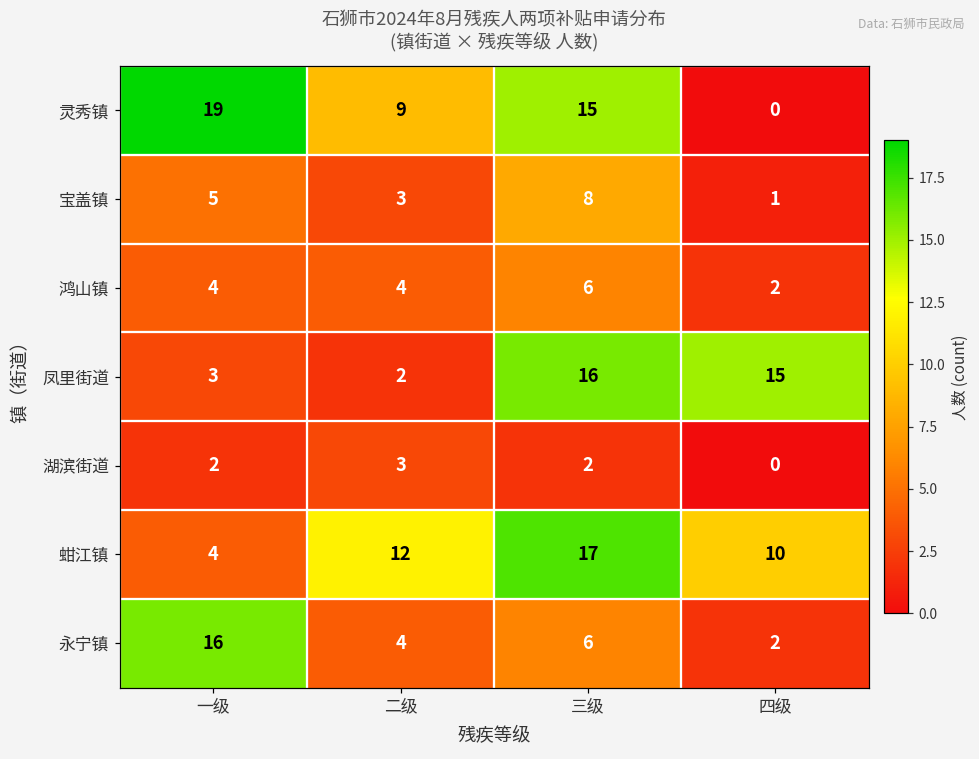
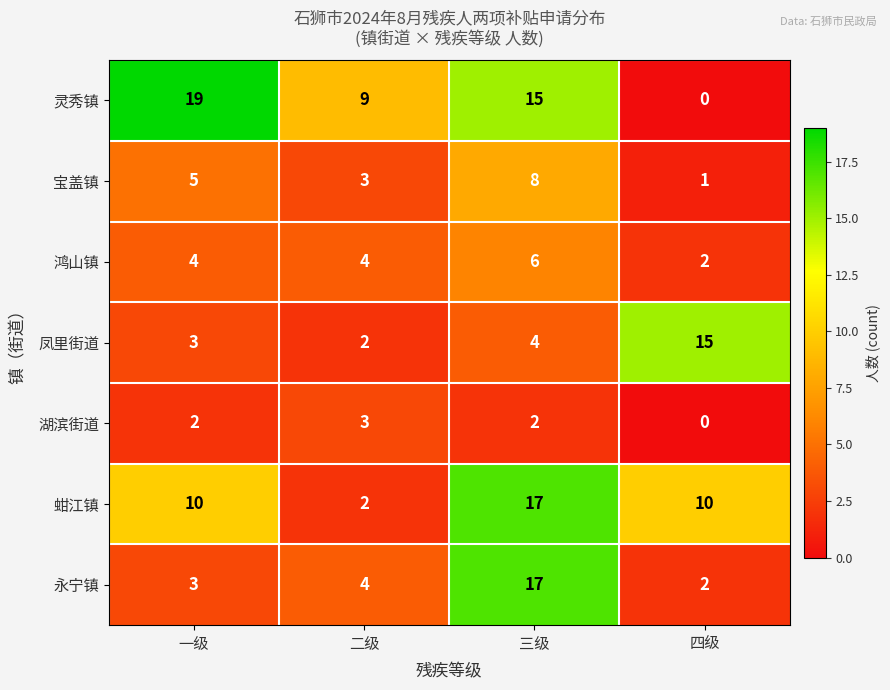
  {
    "灵秀镇": {
      "一级": 19,
      "二级": 9,
      "三级": 15,
      "四级": 0
    },
    "宝盖镇": {
      "一级": 5,
      "二级": 3,
      "三级": 8,
      "四级": 1
    },
    "鸿山镇": {
      "一级": 4,
      "二级": 4,
      "三级": 6,
      "四级": 2
    },
    "凤里街道": {
      "一级": 3,
      "二级": 2,
-     "三级": 16,
+     "三级": 4,
      "四级": 15
    },
    "湖滨街道": {
      "一级": 2,
      "二级": 3,
      "三级": 2,
      "四级": 0
    },
    "蚶江镇": {
-     "一级": 4,
-     "二级": 12,
+     "一级": 10,
+     "二级": 2,
      "三级": 17,
      "四级": 10
    },
    "永宁镇": {
-     "一级": 16,
+     "一级": 3,
      "二级": 4,
-     "三级": 6,
+     "三级": 17,
      "四级": 2
    }
  }
